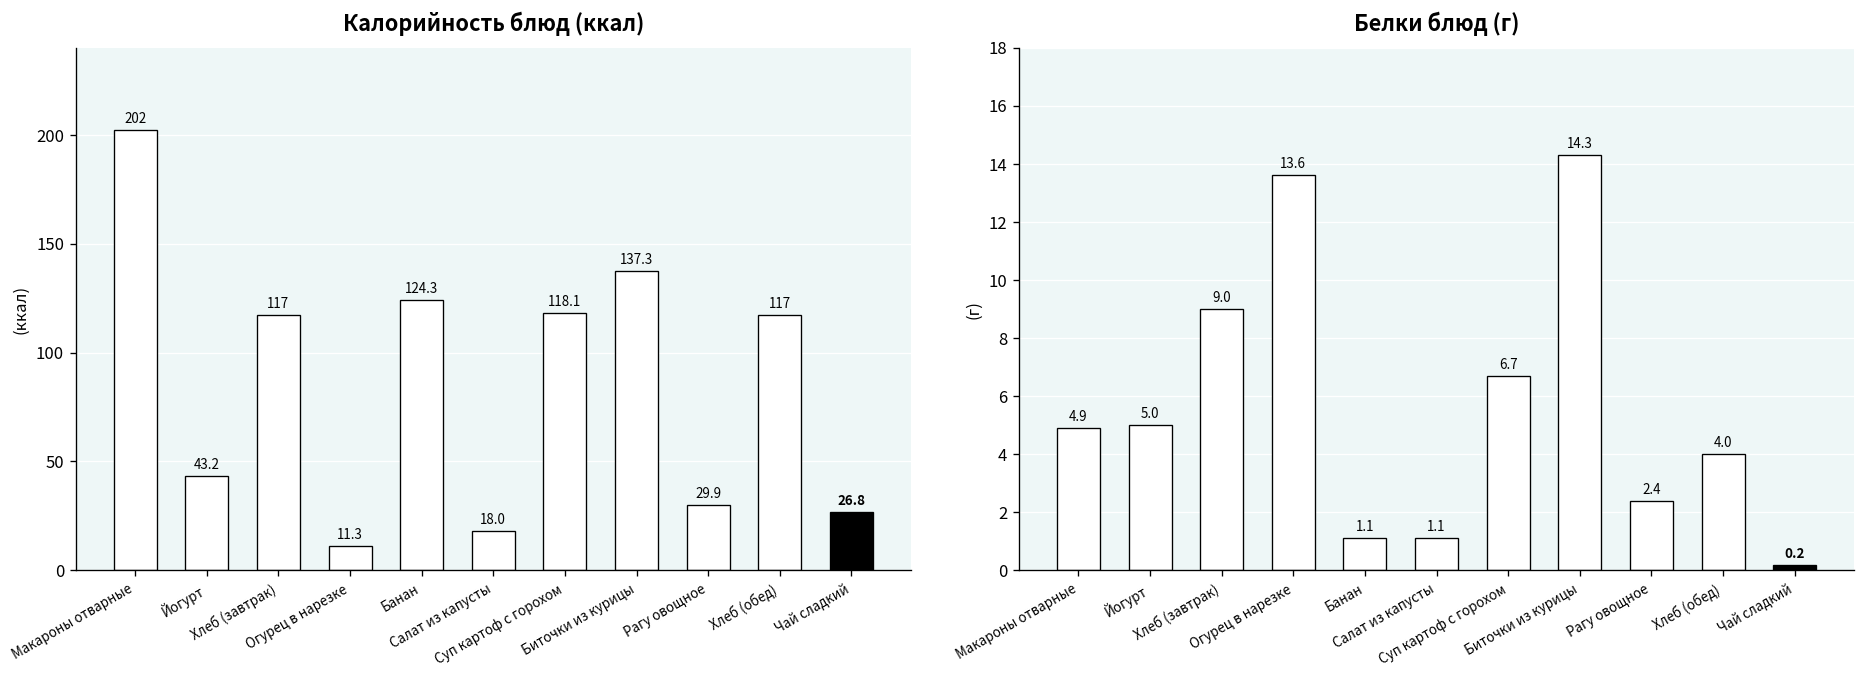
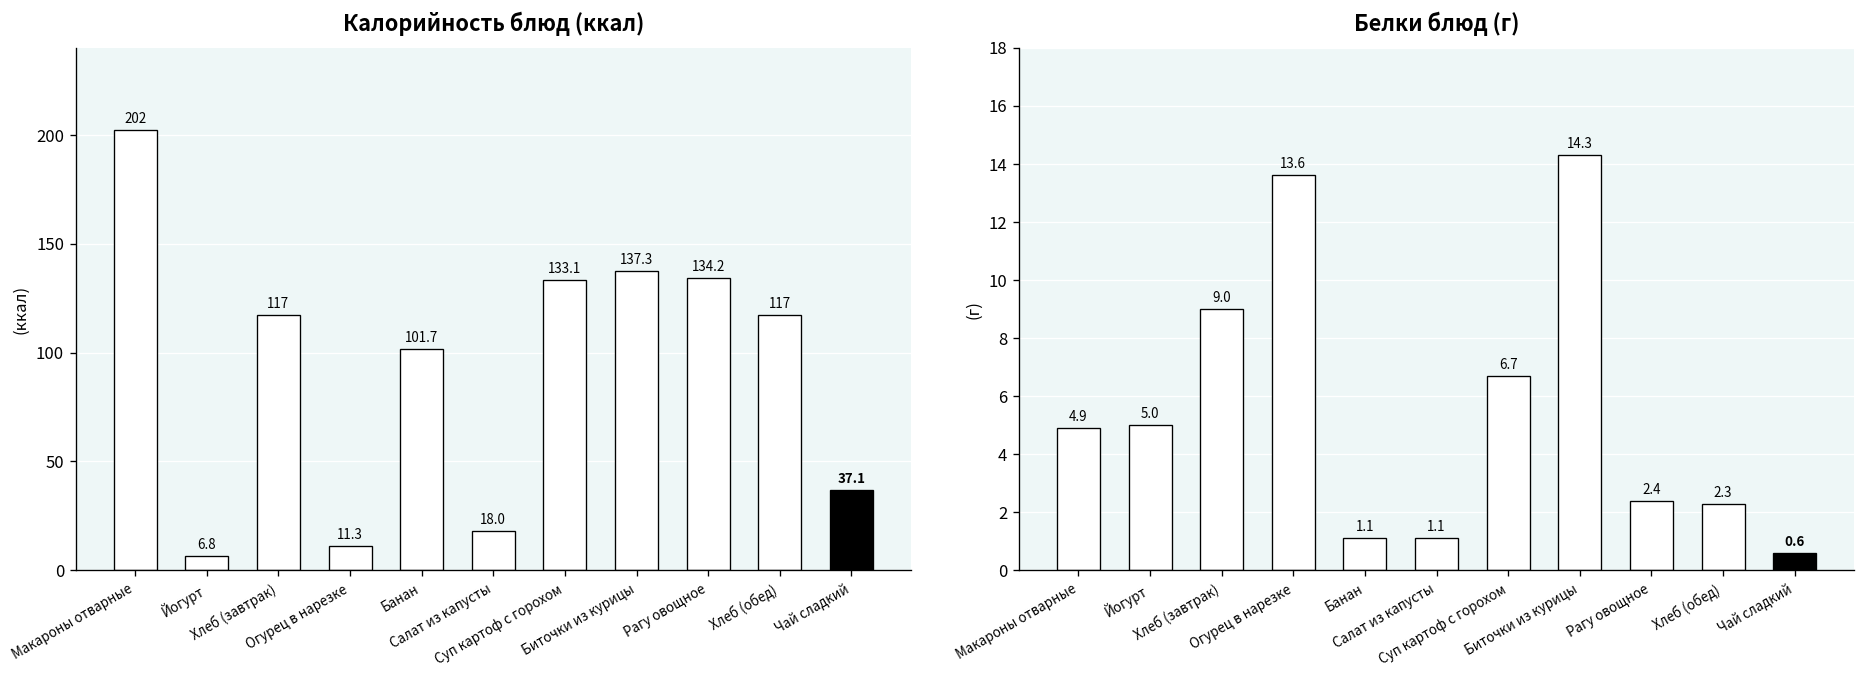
  {
    "Калорийность блюд (ккал)": {
      "Макароны отварные": 202,
-     "Йогурт": 43.2,
+     "Йогурт": 6.8,
      "Хлеб (завтрак)": 117,
      "Огурец в нарезке": 11.3,
-     "Банан": 124.3,
+     "Банан": 101.7,
      "Салат из капусты": 18.0,
-     "Суп картоф с горохом": 118.1,
+     "Суп картоф с горохом": 133.1,
      "Биточки из курицы": 137.3,
-     "Рагу овощное": 29.9,
+     "Рагу овощное": 134.2,
      "Хлеб (обед)": 117,
-     "Чай сладкий": 26.8
+     "Чай сладкий": 37.1
    },
    "Белки блюд (г)": {
      "Макароны отварные": 4.9,
      "Йогурт": 5.0,
      "Хлеб (завтрак)": 9.0,
      "Огурец в нарезке": 13.6,
      "Банан": 1.1,
      "Салат из капусты": 1.1,
      "Суп картоф с горохом": 6.7,
      "Биточки из курицы": 14.3,
      "Рагу овощное": 2.4,
-     "Хлеб (обед)": 4.0,
-     "Чай сладкий": 0.2
+     "Хлеб (обед)": 2.3,
+     "Чай сладкий": 0.6
    }
  }
